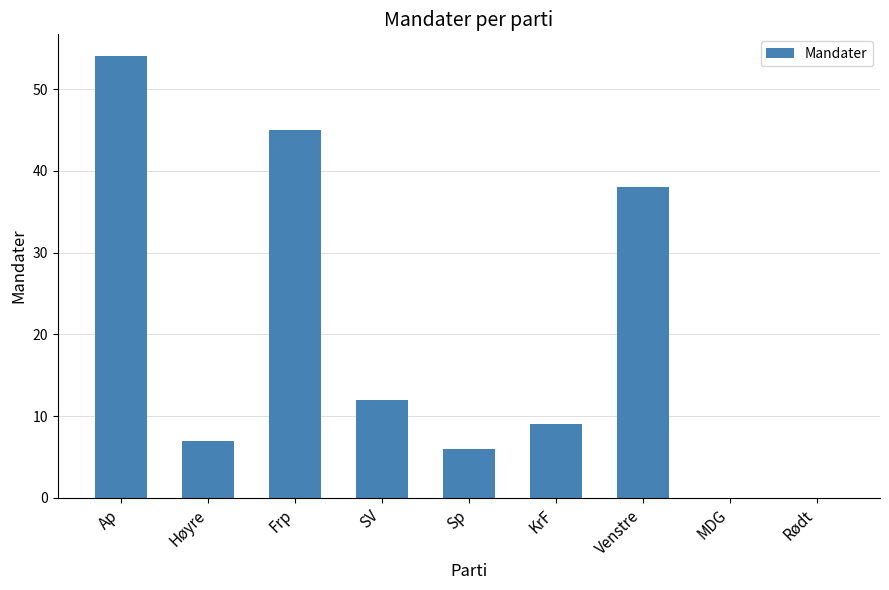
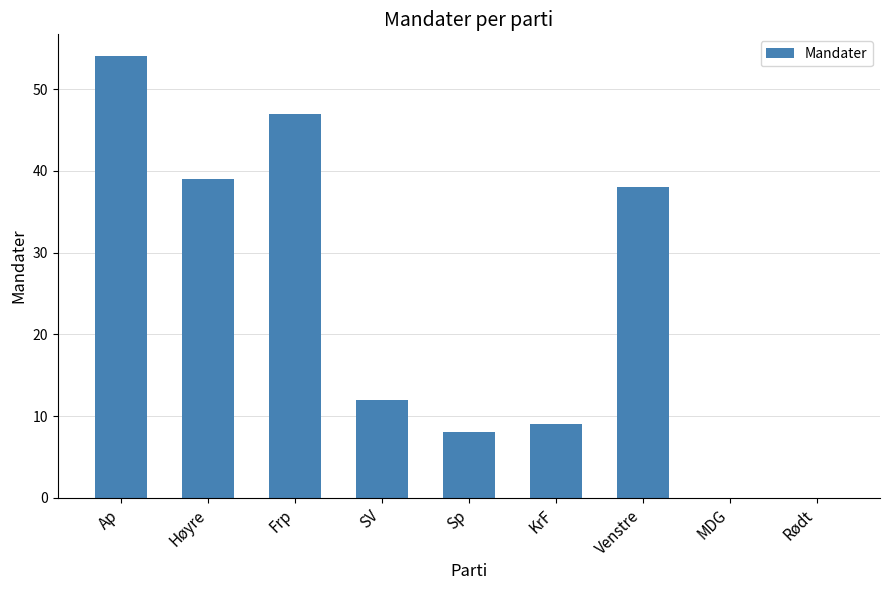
  {
    "Ap": 54,
-   "Høyre": 7,
-   "Frp": 45,
+   "Høyre": 39,
+   "Frp": 47,
    "SV": 12,
-   "Sp": 6,
+   "Sp": 8,
    "KrF": 9,
    "Venstre": 38,
    "MDG": 0,
    "Rødt": 0
  }
